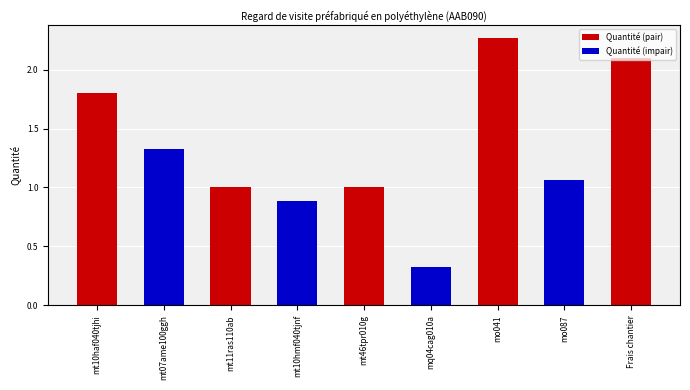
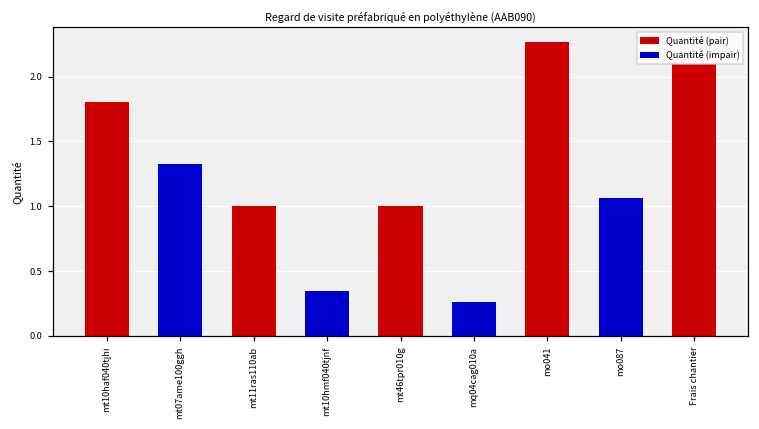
  {
    "mt10haf040tjhi": 1.80,
    "mt07ame100ggh": 1.33,
    "mt11ras110ab": 1.00,
-   "mt10hmf040tjnf": 0.89,
+   "mt10hmf040tjnf": 0.35,
    "mt46tpr010g": 1.00,
-   "mq04cag010a": 0.33,
+   "mq04cag010a": 0.26,
    "mo041": 2.27,
    "mo087": 1.06
  }
